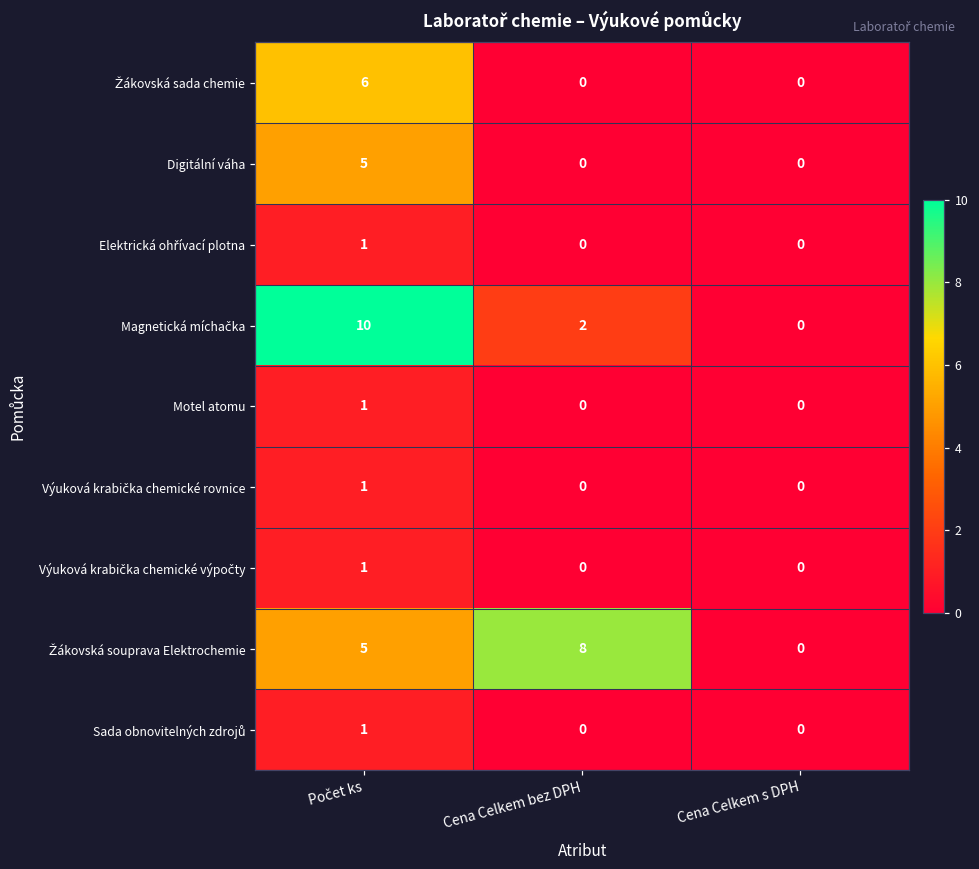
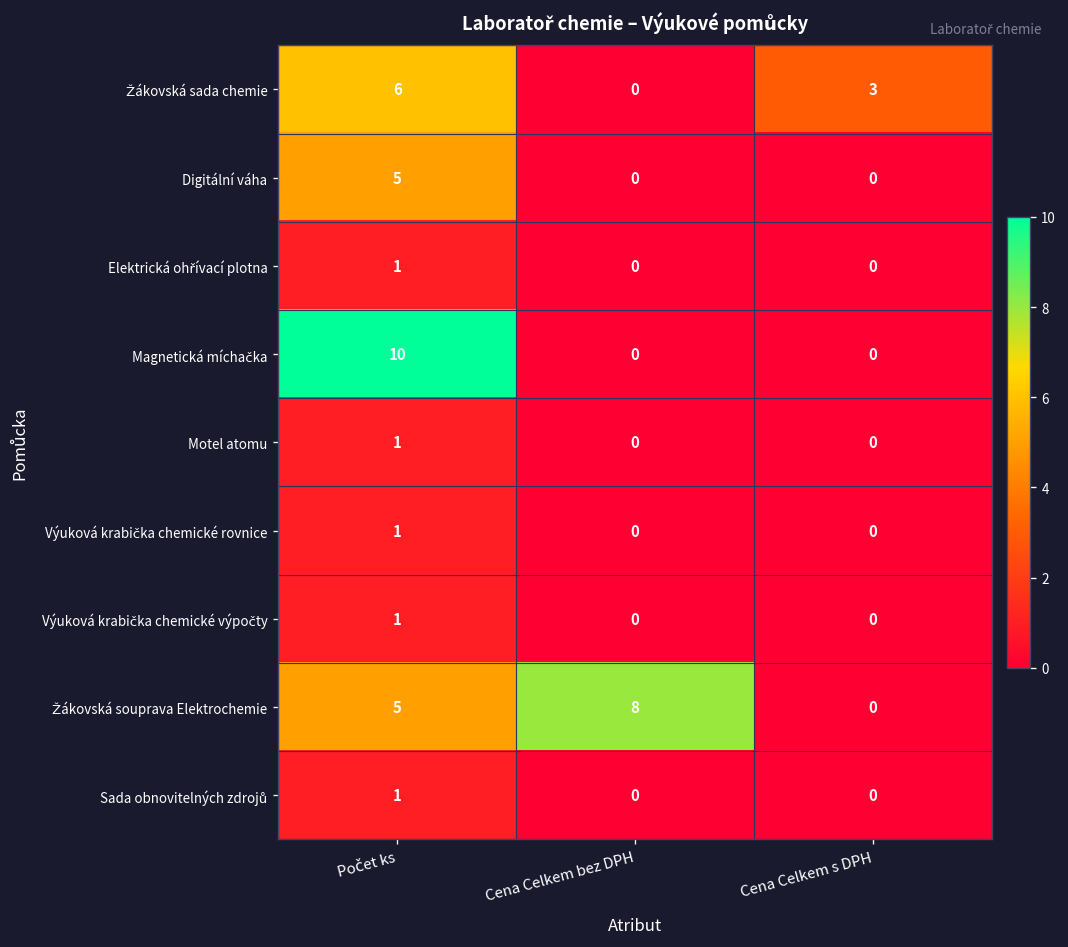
  {
    "Žákovská sada chemie": {
      "Počet ks": 6,
      "Cena Celkem bez DPH": 0,
-     "Cena Celkem s DPH": 0
+     "Cena Celkem s DPH": 3
    },
    "Digitální váha": {
      "Počet ks": 5,
      "Cena Celkem bez DPH": 0,
      "Cena Celkem s DPH": 0
    },
    "Elektrická ohřívací plotna": {
      "Počet ks": 1,
      "Cena Celkem bez DPH": 0,
      "Cena Celkem s DPH": 0
    },
    "Magnetická míchačka": {
      "Počet ks": 10,
-     "Cena Celkem bez DPH": 2,
+     "Cena Celkem bez DPH": 0,
      "Cena Celkem s DPH": 0
    },
    "Motel atomu": {
      "Počet ks": 1,
      "Cena Celkem bez DPH": 0,
      "Cena Celkem s DPH": 0
    },
    "Výuková krabička chemické rovnice": {
      "Počet ks": 1,
      "Cena Celkem bez DPH": 0,
      "Cena Celkem s DPH": 0
    },
    "Výuková krabička chemické výpočty": {
      "Počet ks": 1,
      "Cena Celkem bez DPH": 0,
      "Cena Celkem s DPH": 0
    },
    "Žákovská souprava Elektrochemie": {
      "Počet ks": 5,
      "Cena Celkem bez DPH": 8,
      "Cena Celkem s DPH": 0
    },
    "Sada obnovitelných zdrojů": {
      "Počet ks": 1,
      "Cena Celkem bez DPH": 0,
      "Cena Celkem s DPH": 0
    }
  }
